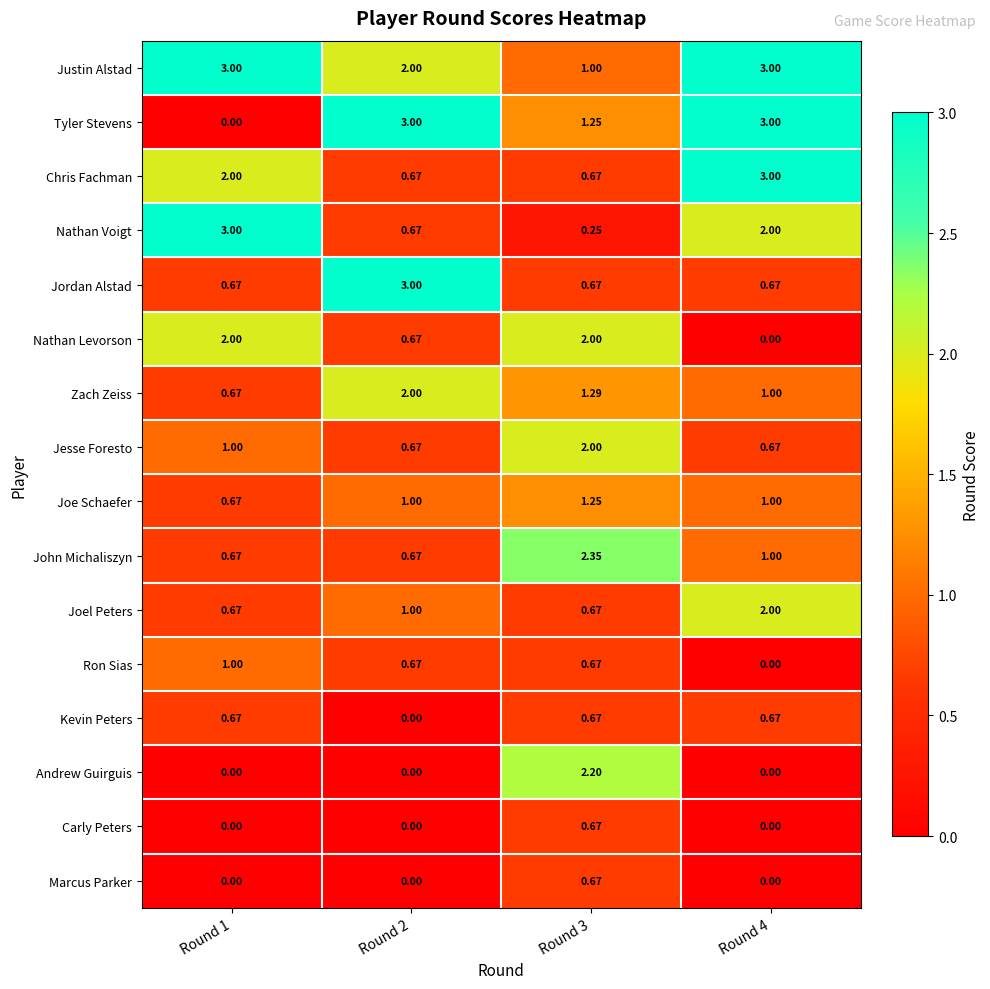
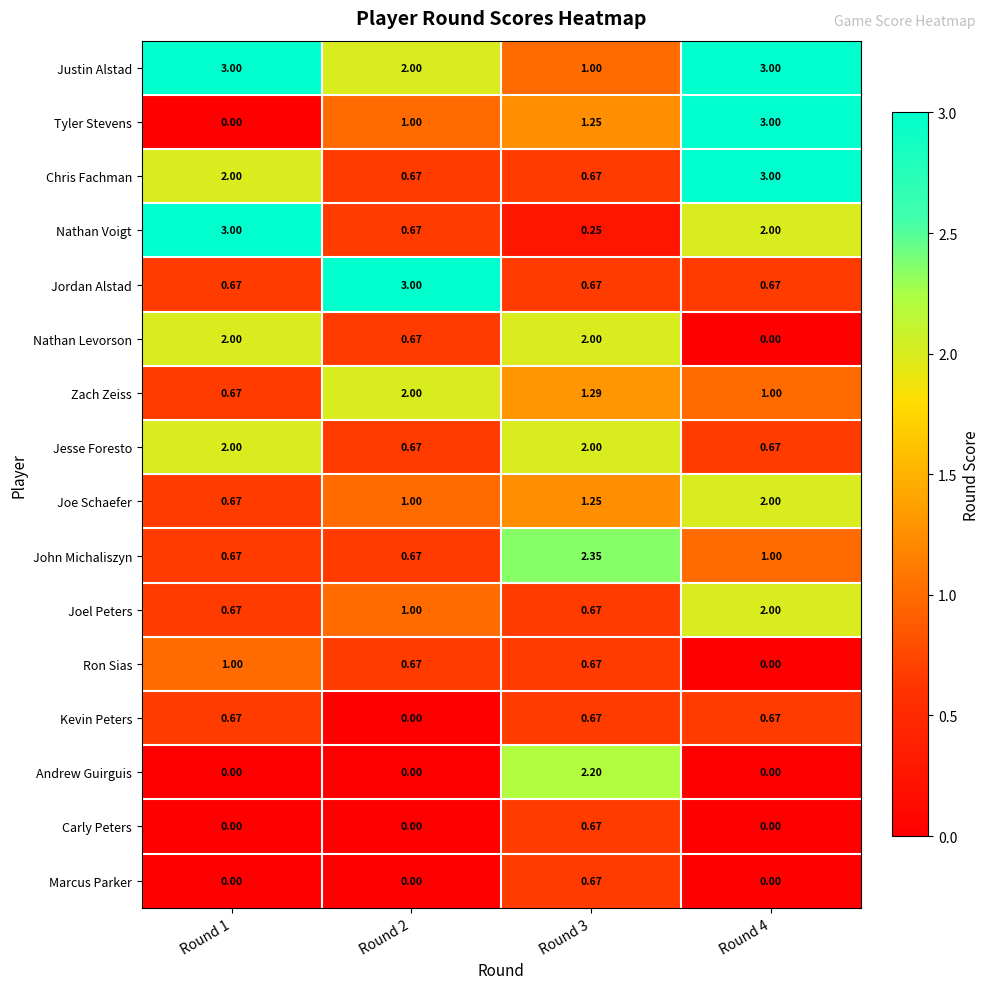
  {
    "Justin Alstad": {
      "Round 1": 3.00,
      "Round 2": 2.00,
      "Round 3": 1.00,
      "Round 4": 3.00
    },
    "Tyler Stevens": {
      "Round 1": 0.00,
-     "Round 2": 3.00,
+     "Round 2": 1.00,
      "Round 3": 1.25,
      "Round 4": 3.00
    },
    "Chris Fachman": {
      "Round 1": 2.00,
      "Round 2": 0.67,
      "Round 3": 0.67,
      "Round 4": 3.00
    },
    "Nathan Voigt": {
      "Round 1": 3.00,
      "Round 2": 0.67,
      "Round 3": 0.25,
      "Round 4": 2.00
    },
    "Jordan Alstad": {
      "Round 1": 0.67,
      "Round 2": 3.00,
      "Round 3": 0.67,
      "Round 4": 0.67
    },
    "Nathan Levorson": {
      "Round 1": 2.00,
      "Round 2": 0.67,
      "Round 3": 2.00,
      "Round 4": 0.00
    },
    "Zach Zeiss": {
      "Round 1": 0.67,
      "Round 2": 2.00,
      "Round 3": 1.29,
      "Round 4": 1.00
    },
    "Jesse Foresto": {
-     "Round 1": 1.00,
+     "Round 1": 2.00,
      "Round 2": 0.67,
      "Round 3": 2.00,
      "Round 4": 0.67
    },
    "Joe Schaefer": {
      "Round 1": 0.67,
      "Round 2": 1.00,
      "Round 3": 1.25,
-     "Round 4": 1.00
+     "Round 4": 2.00
    },
    "John Michaliszyn": {
      "Round 1": 0.67,
      "Round 2": 0.67,
      "Round 3": 2.35,
      "Round 4": 1.00
    },
    "Joel Peters": {
      "Round 1": 0.67,
      "Round 2": 1.00,
      "Round 3": 0.67,
      "Round 4": 2.00
    },
    "Ron Sias": {
      "Round 1": 1.00,
      "Round 2": 0.67,
      "Round 3": 0.67,
      "Round 4": 0.00
    },
    "Kevin Peters": {
      "Round 1": 0.67,
      "Round 2": 0.00,
      "Round 3": 0.67,
      "Round 4": 0.67
    },
    "Andrew Guirguis": {
      "Round 1": 0.00,
      "Round 2": 0.00,
      "Round 3": 2.20,
      "Round 4": 0.00
    },
    "Carly Peters": {
      "Round 1": 0.00,
      "Round 2": 0.00,
      "Round 3": 0.67,
      "Round 4": 0.00
    },
    "Marcus Parker": {
      "Round 1": 0.00,
      "Round 2": 0.00,
      "Round 3": 0.67,
      "Round 4": 0.00
    }
  }
